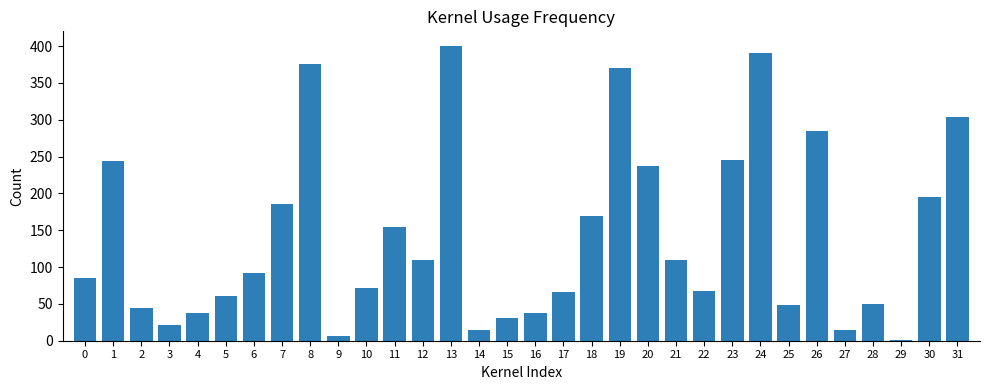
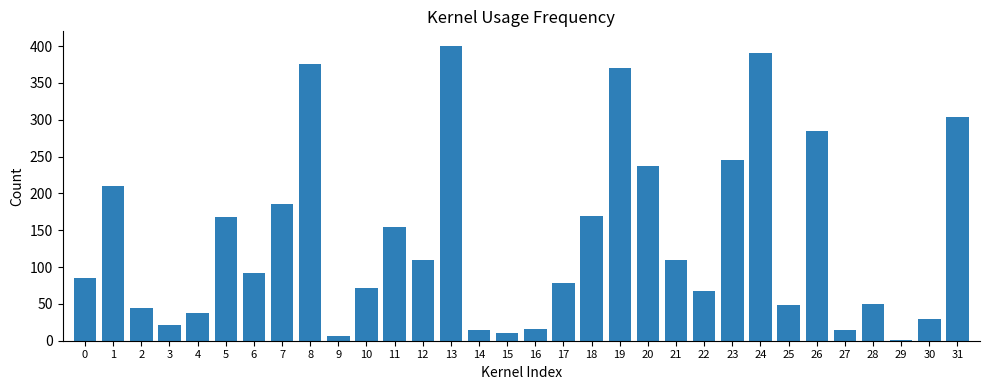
  {
    "0": 90,
-   "1": 240,
+   "1": 210,
    "2": 50,
    "3": 20,
    "4": 40,
-   "5": 60,
+   "5": 170,
    "6": 90,
    "7": 190,
    "8": 380,
    "9": 10,
    "10": 70,
    "11": 160,
    "12": 110,
    "13": 400,
    "14": 20,
-   "15": 30,
-   "16": 40,
-   "17": 70,
+   "15": 10,
+   "16": 20,
+   "17": 80,
    "18": 170,
    "19": 370,
    "20": 240,
    "21": 110,
    "22": 70,
    "23": 250,
    "24": 390,
    "25": 50,
    "26": 290,
    "27": 20,
    "28": 50,
-   "30": 200,
+   "30": 30,
    "31": 300
  }
